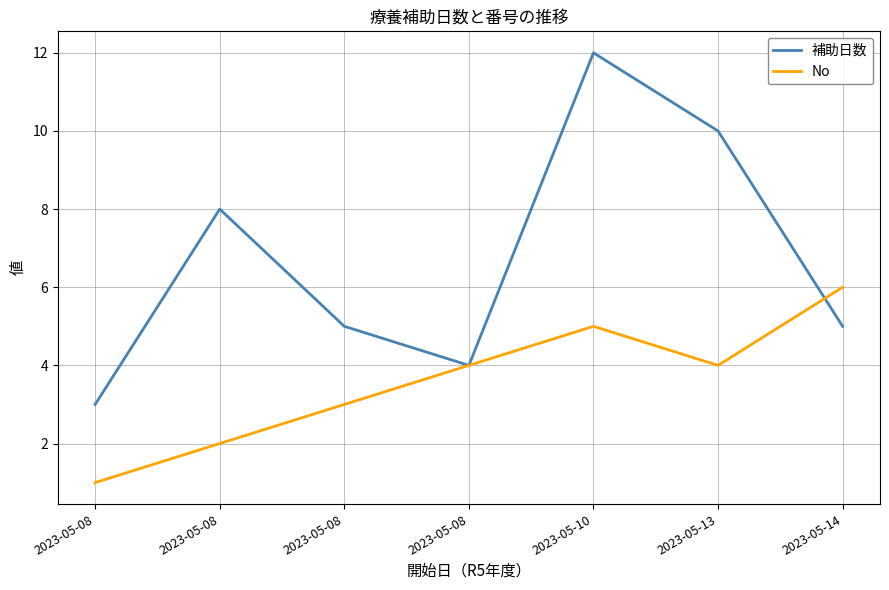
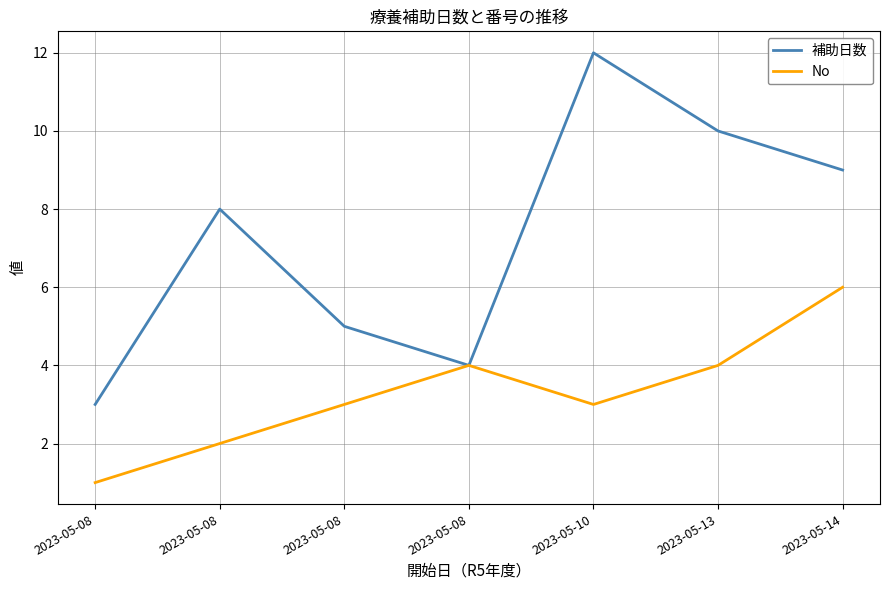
  {
    "補助日数": {
      "2023-05-10": 12,
      "2023-05-13": 10,
-     "2023-05-14": 5
+     "2023-05-14": 9
    },
    "No": {
-     "2023-05-10": 5,
+     "2023-05-10": 3,
      "2023-05-13": 4,
      "2023-05-14": 6
    }
  }
